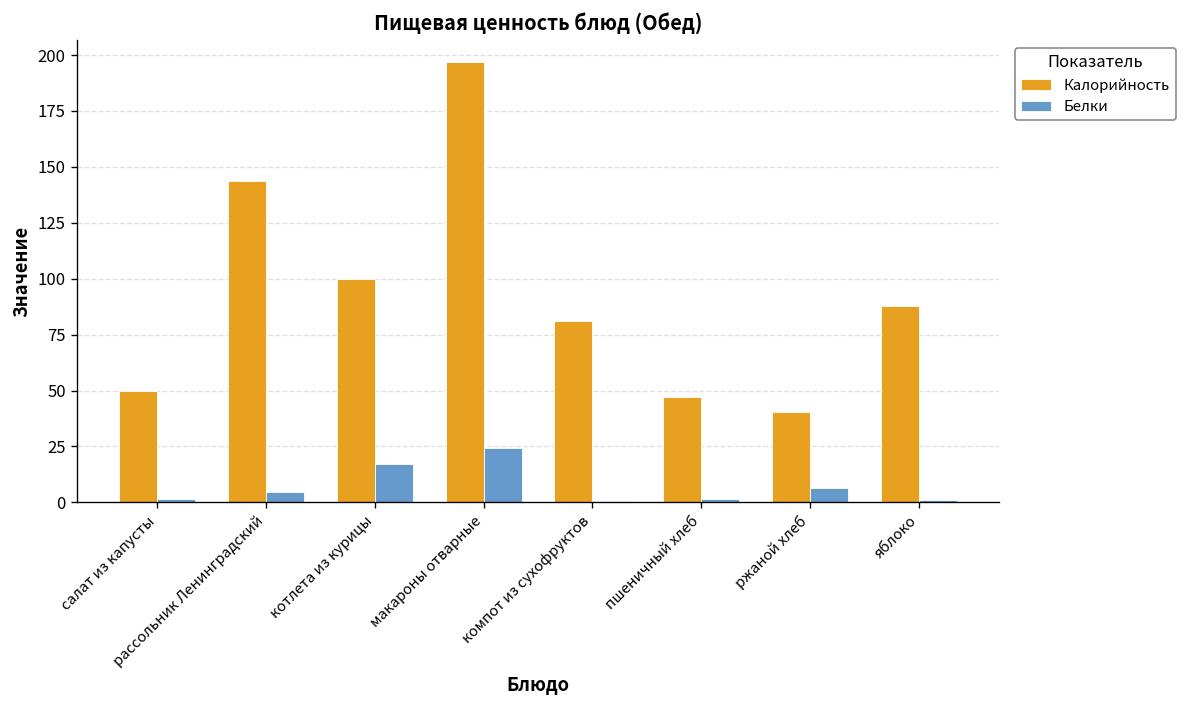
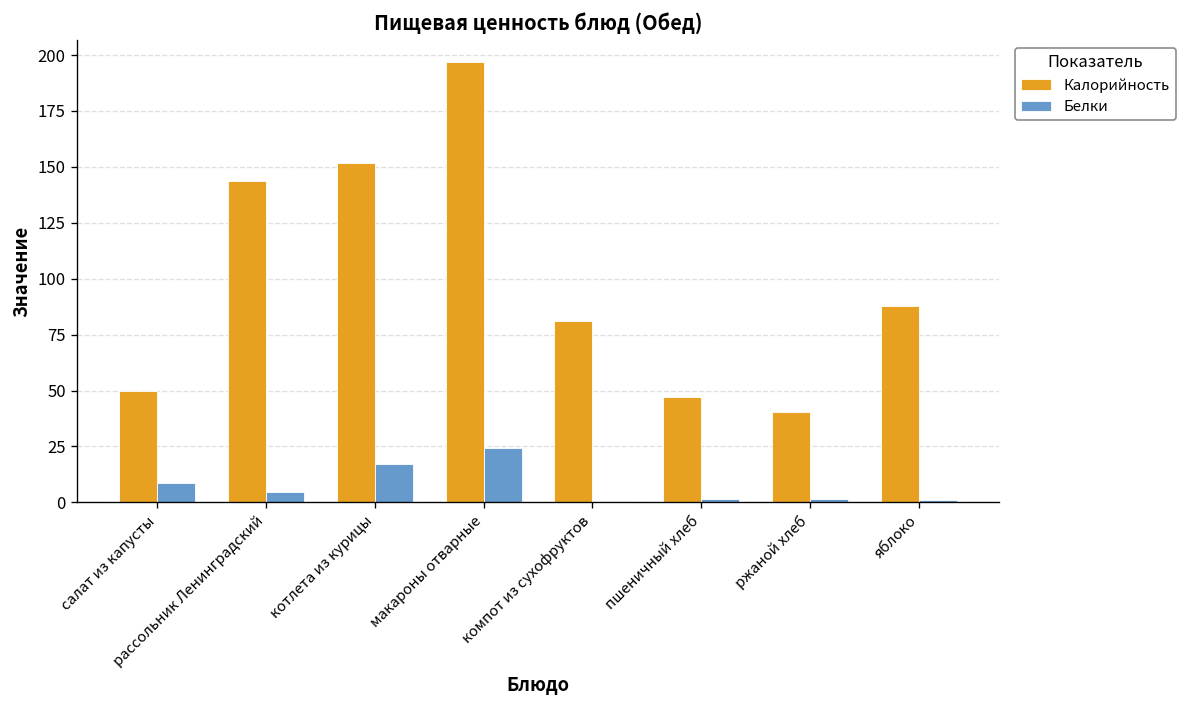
  {
    "Калорийность": {
      "салат из капусты": 50,
      "рассольник Ленинградский": 144,
-     "котлета из курицы": 100,
+     "котлета из курицы": 152,
      "макароны отварные": 197,
      "компот из сухофруктов": 81,
      "пшеничный хлеб": 47,
      "ржаной хлеб": 40,
      "яблоко": 88
    },
    "Белки": {
-     "салат из капусты": 2,
+     "салат из капусты": 9,
      "рассольник Ленинградский": 5,
      "котлета из курицы": 17,
      "макароны отварные": 24,
      "пшеничный хлеб": 2,
-     "ржаной хлеб": 7
+     "ржаной хлеб": 1
    }
  }
